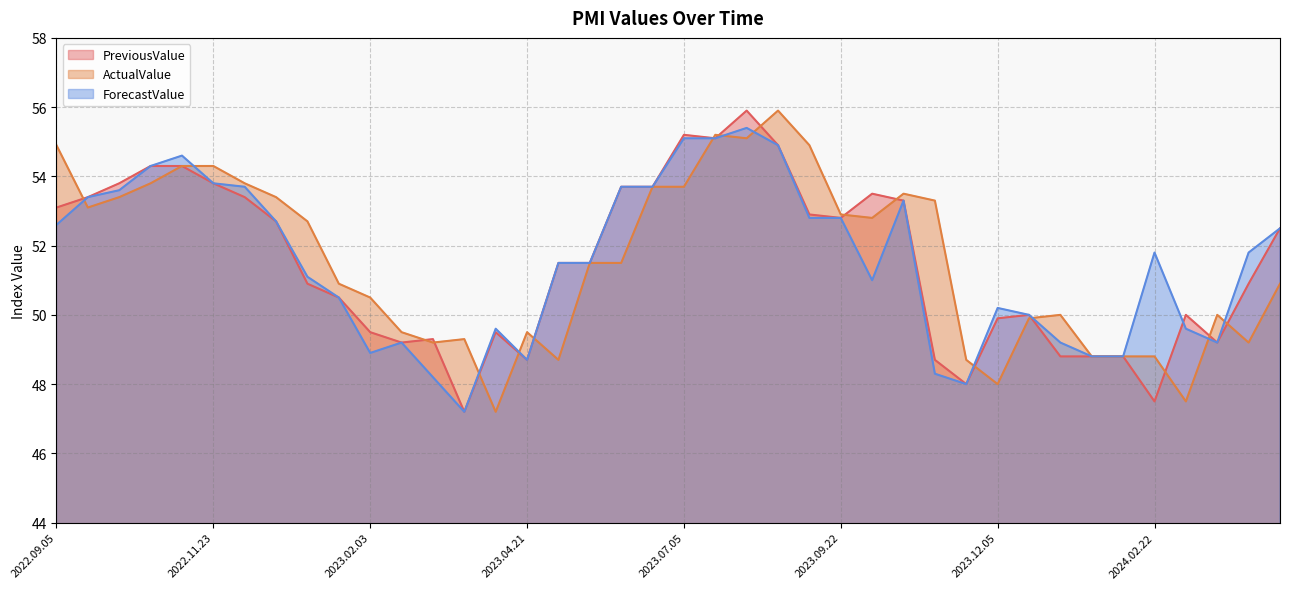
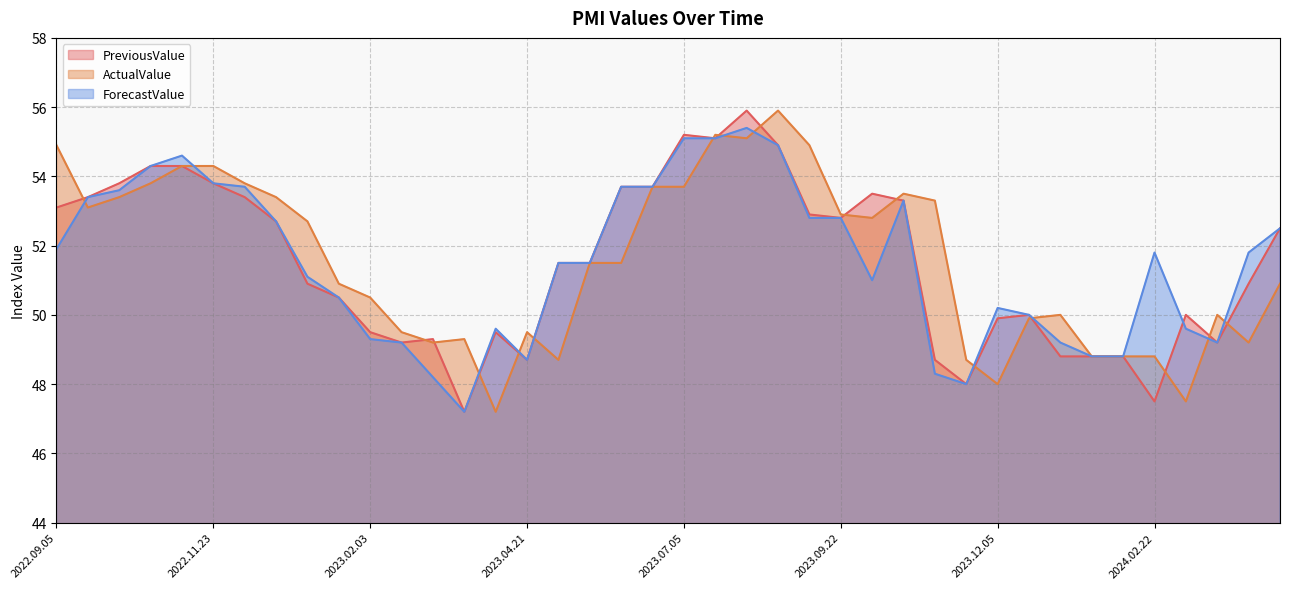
  {
    "ForecastValue": {
-     "2022.09.05": 52.6,
-     "2023.02.03": 48.9,
+     "2022.09.05": 51.9,
+     "2023.02.03": 49.3,
      "2023.07.05": 55.1,
      "2023.12.05": 50.2,
      "2024.02.22": 51.8
    }
  }
